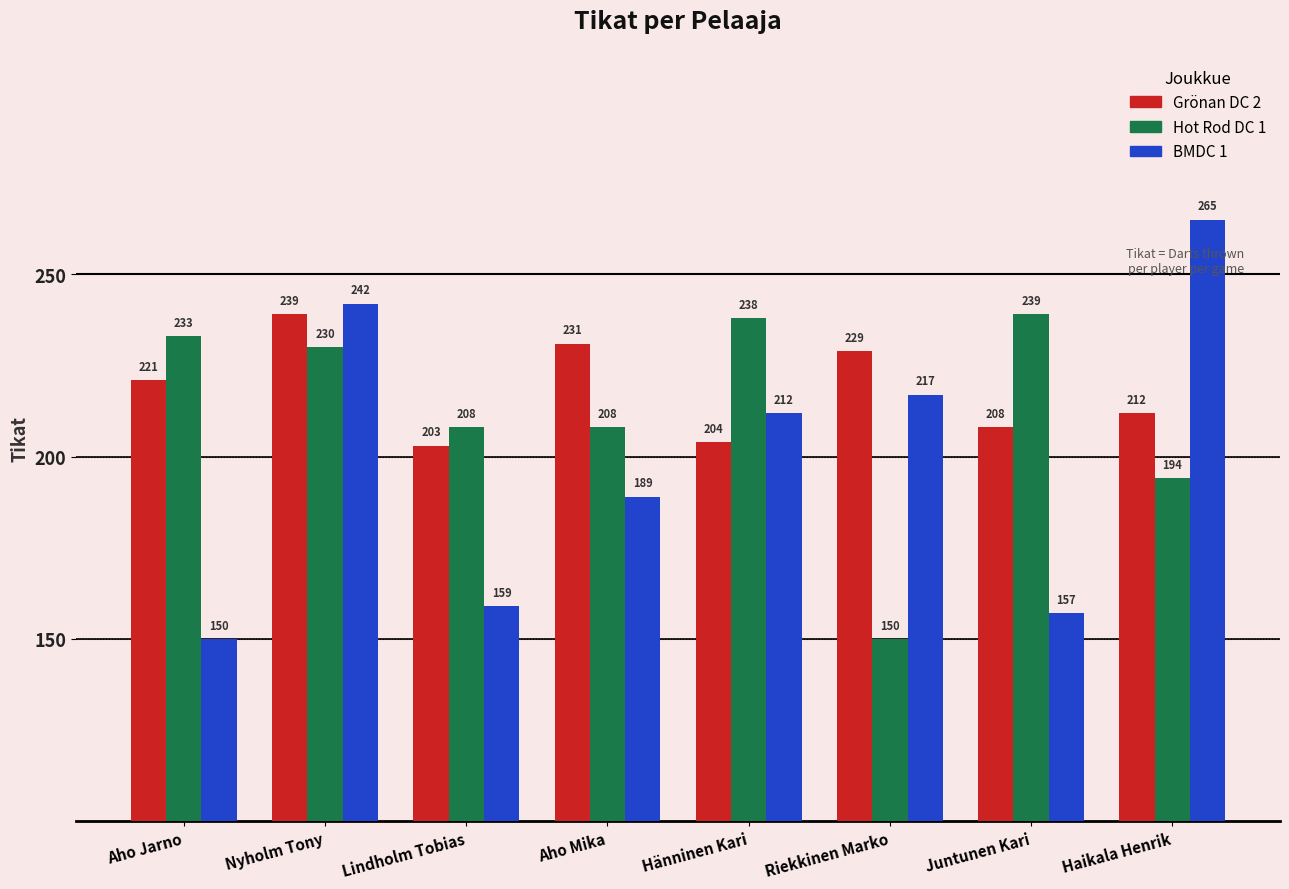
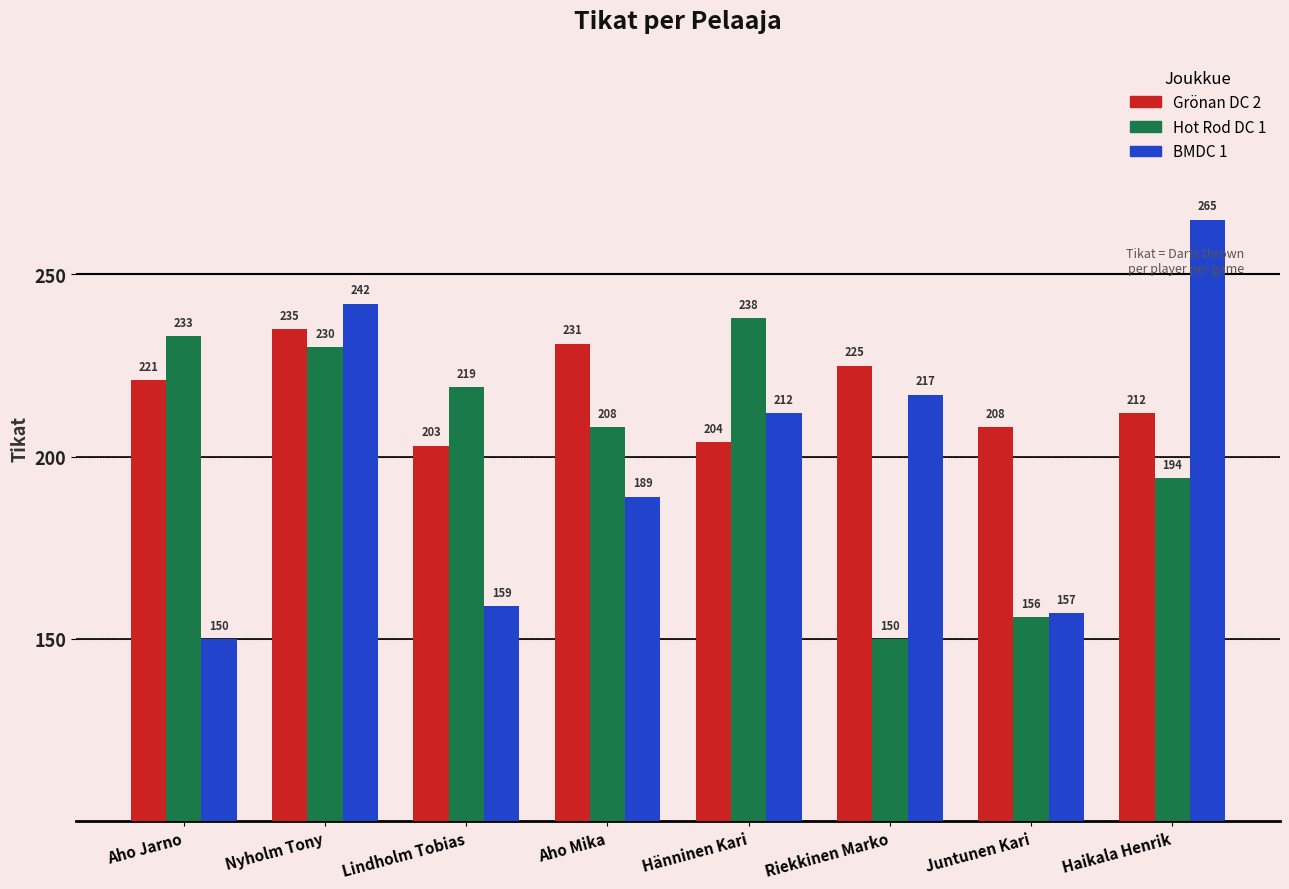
  {
    "Grönan DC 2": {
      "Aho Jarno": 221,
-     "Nyholm Tony": 239,
+     "Nyholm Tony": 235,
      "Lindholm Tobias": 203,
      "Aho Mika": 231,
      "Hänninen Kari": 204,
-     "Riekkinen Marko": 229,
+     "Riekkinen Marko": 225,
      "Juntunen Kari": 208,
      "Haikala Henrik": 212
    },
    "Hot Rod DC 1": {
      "Aho Jarno": 233,
      "Nyholm Tony": 230,
-     "Lindholm Tobias": 208,
+     "Lindholm Tobias": 219,
      "Aho Mika": 208,
      "Hänninen Kari": 238,
      "Riekkinen Marko": 150,
-     "Juntunen Kari": 239,
+     "Juntunen Kari": 156,
      "Haikala Henrik": 194
    },
    "BMDC 1": {
      "Aho Jarno": 150,
      "Nyholm Tony": 242,
      "Lindholm Tobias": 159,
      "Aho Mika": 189,
      "Hänninen Kari": 212,
      "Riekkinen Marko": 217,
      "Juntunen Kari": 157,
      "Haikala Henrik": 265
    }
  }
